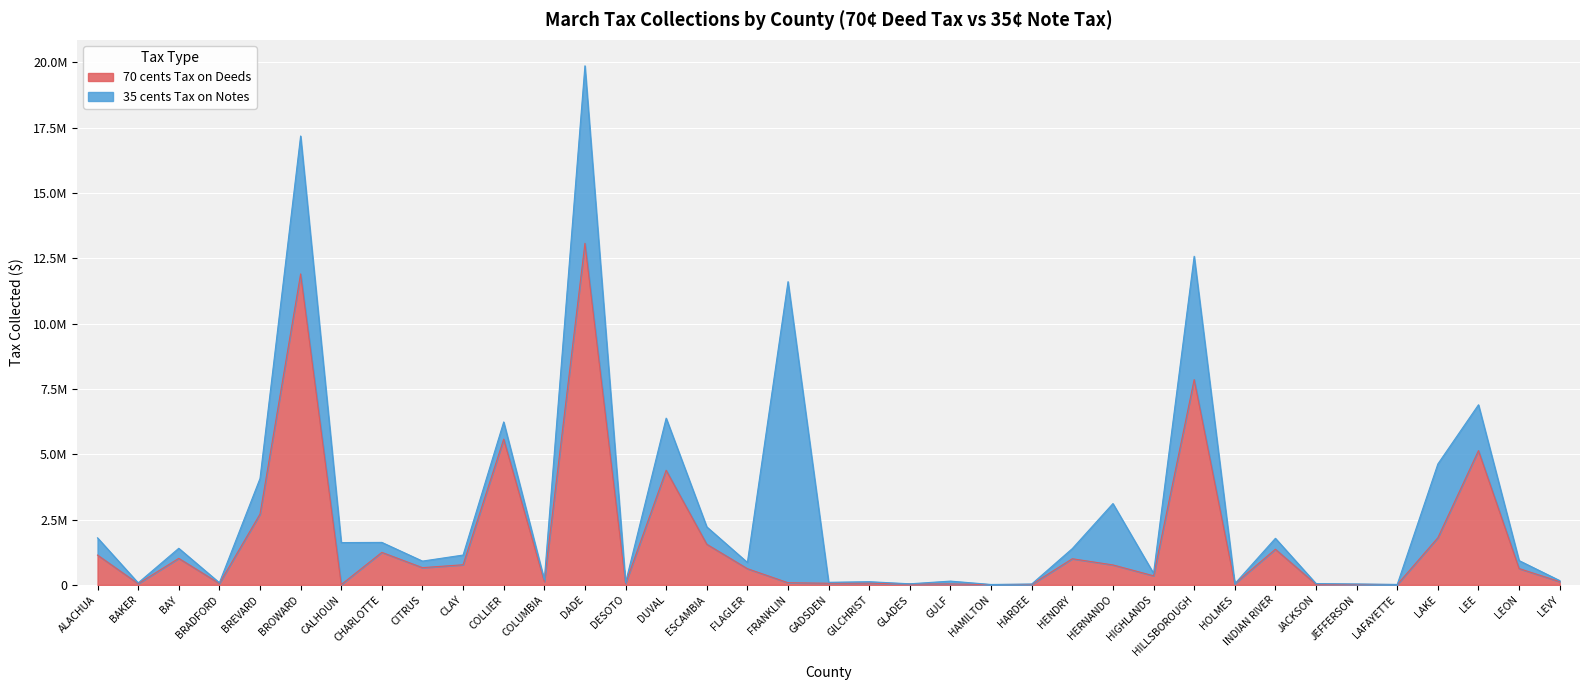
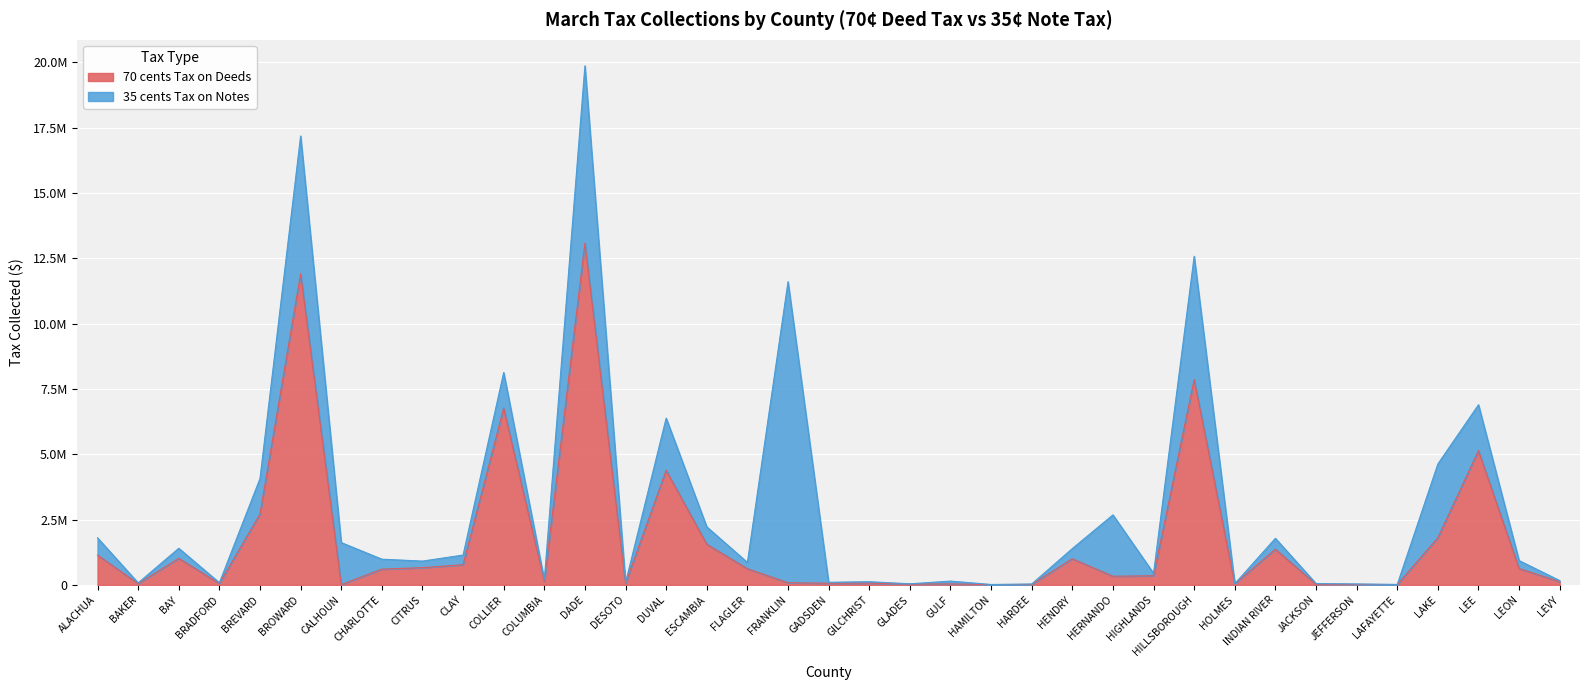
  {
    "70 cents Tax on Deeds": {
      "ALACHUA": 1100000,
      "BAY": 1000000,
      "BREVARD": 2700000,
      "BROWARD": 11900000,
      "CALHOUN": 0,
-     "CHARLOTTE": 1200000,
+     "CHARLOTTE": 600000,
      "CITRUS": 700000,
      "CLAY": 800000,
-     "COLLIER": 5600000,
+     "COLLIER": 6800000,
      "DADE": 13100000,
      "DUVAL": 4400000,
      "ESCAMBIA": 1600000,
      "FLAGLER": 600000,
      "FRANKLIN": 100000,
      "GULF": 0,
      "HENDRY": 1000000,
-     "HERNANDO": 800000,
+     "HERNANDO": 300000,
      "HILLSBOROUGH": 7900000,
      "INDIAN RIVER": 1400000,
      "LAKE": 1800000,
      "LEE": 5100000,
      "LEON": 600000
    },
    "35 cents Tax on Notes": {
      "ALACHUA": 700000,
      "BAY": 400000,
      "BREVARD": 1400000,
      "BROWARD": 5300000,
      "CALHOUN": 1600000,
      "CHARLOTTE": 400000,
      "CITRUS": 300000,
      "CLAY": 400000,
-     "COLLIER": 700000,
+     "COLLIER": 1400000,
      "DADE": 6800000,
      "DUVAL": 2000000,
      "ESCAMBIA": 700000,
      "FLAGLER": 200000,
      "FRANKLIN": 11500000,
      "GULF": 100000,
      "HENDRY": 400000,
      "HERNANDO": 2300000,
      "HILLSBOROUGH": 4700000,
      "INDIAN RIVER": 400000,
      "LAKE": 2800000,
      "LEE": 1800000,
      "LEON": 300000
    }
  }
